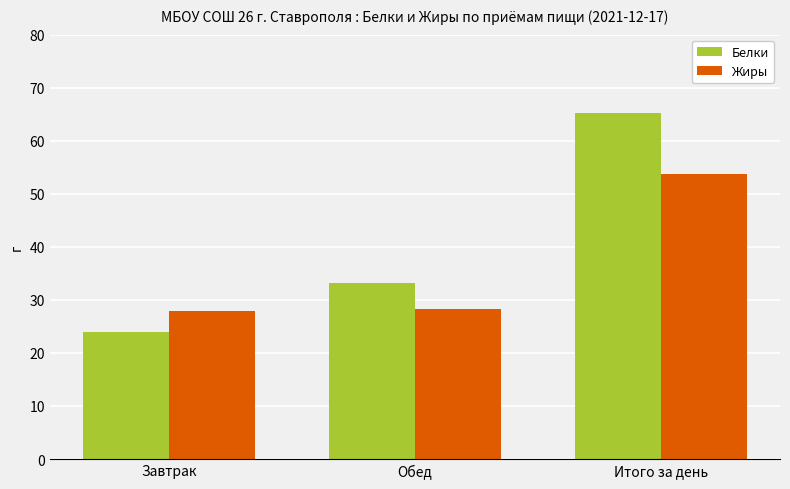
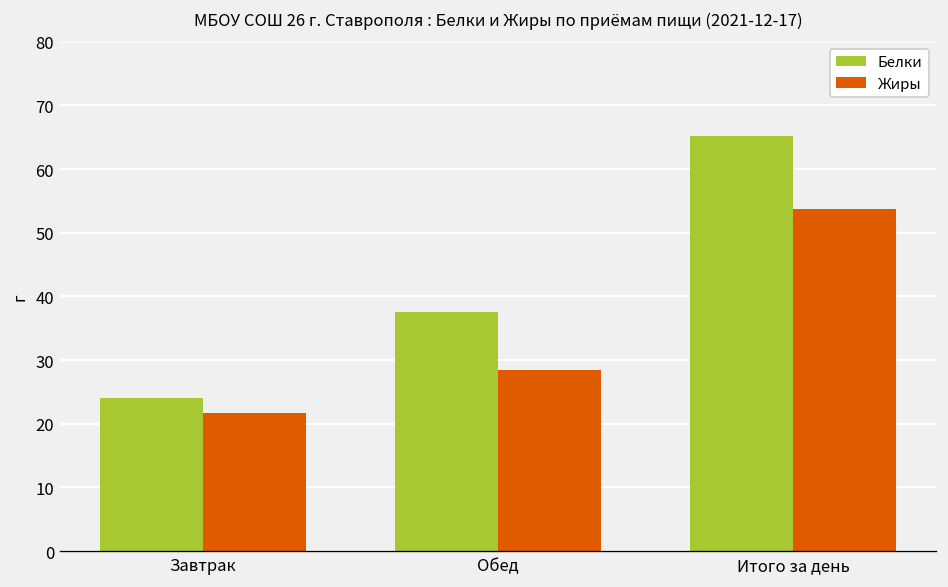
  {
    "Белки": {
      "Завтрак": 24,
-     "Обед": 33,
+     "Обед": 38,
      "Итого за день": 65
    },
    "Жиры": {
-     "Завтрак": 28,
+     "Завтрак": 22,
      "Обед": 28,
      "Итого за день": 54
    }
  }
